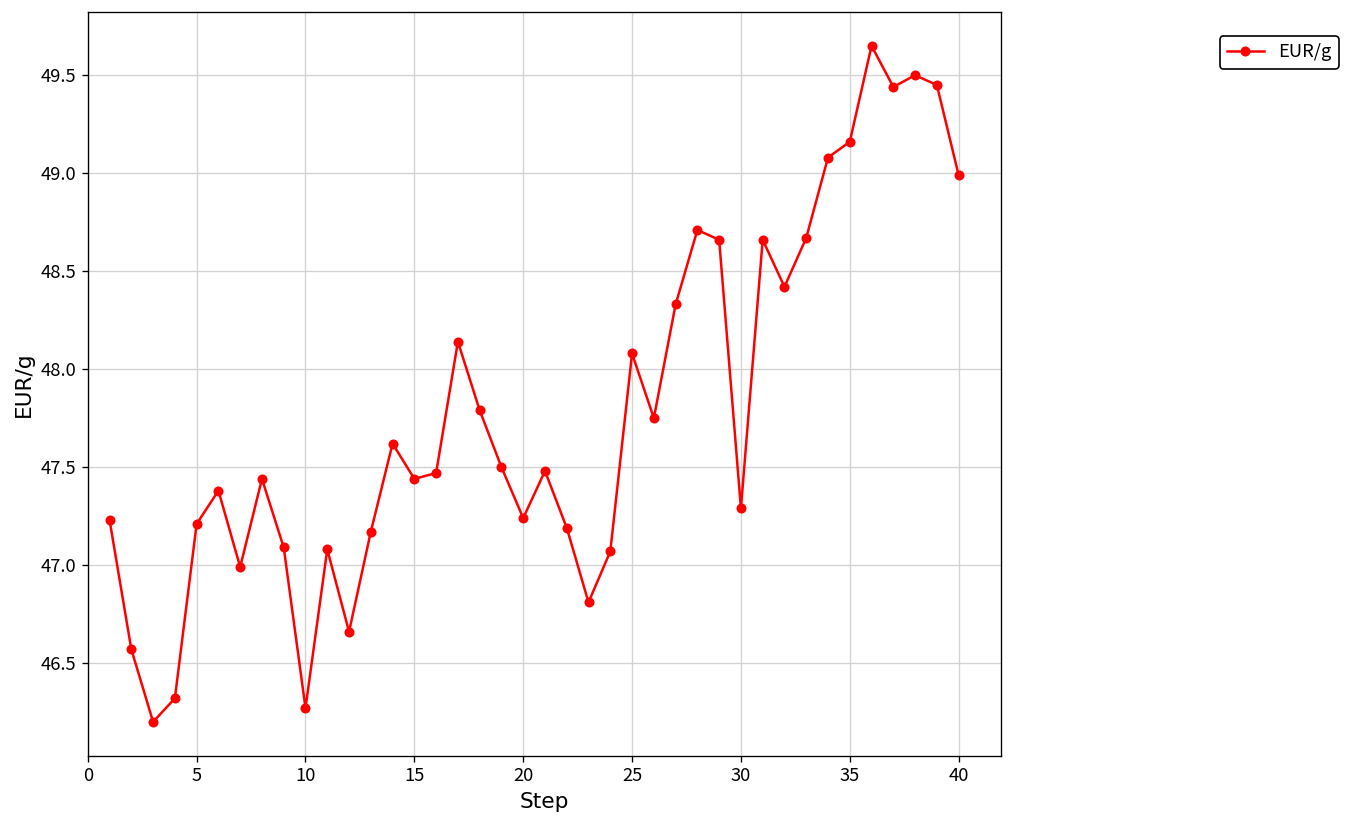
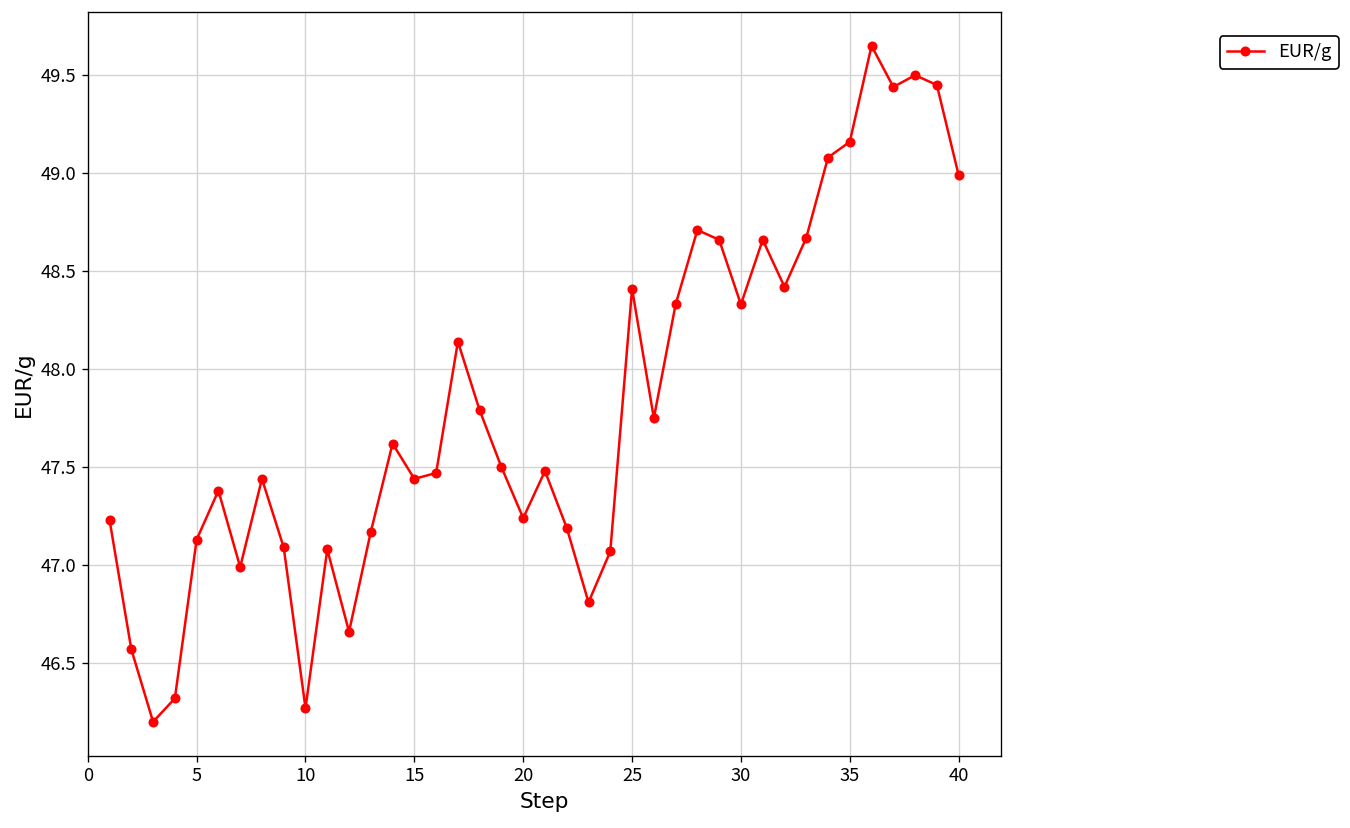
  {
-   "5": 47.21,
+   "5": 47.13,
    "10": 46.27,
    "15": 47.44,
    "20": 47.24,
-   "25": 48.08,
-   "30": 47.29,
+   "25": 48.41,
+   "30": 48.33,
    "35": 49.16,
    "40": 48.99
  }
